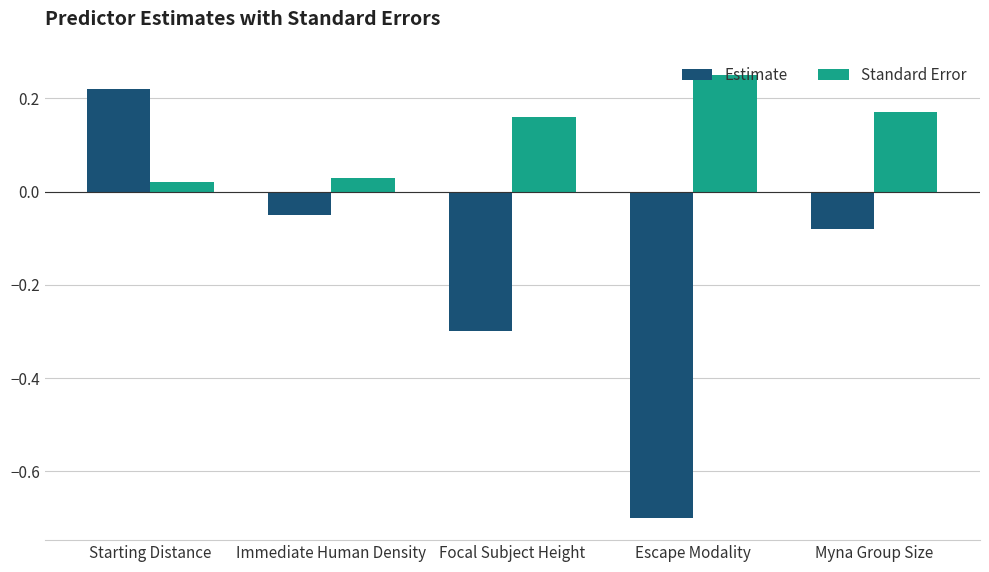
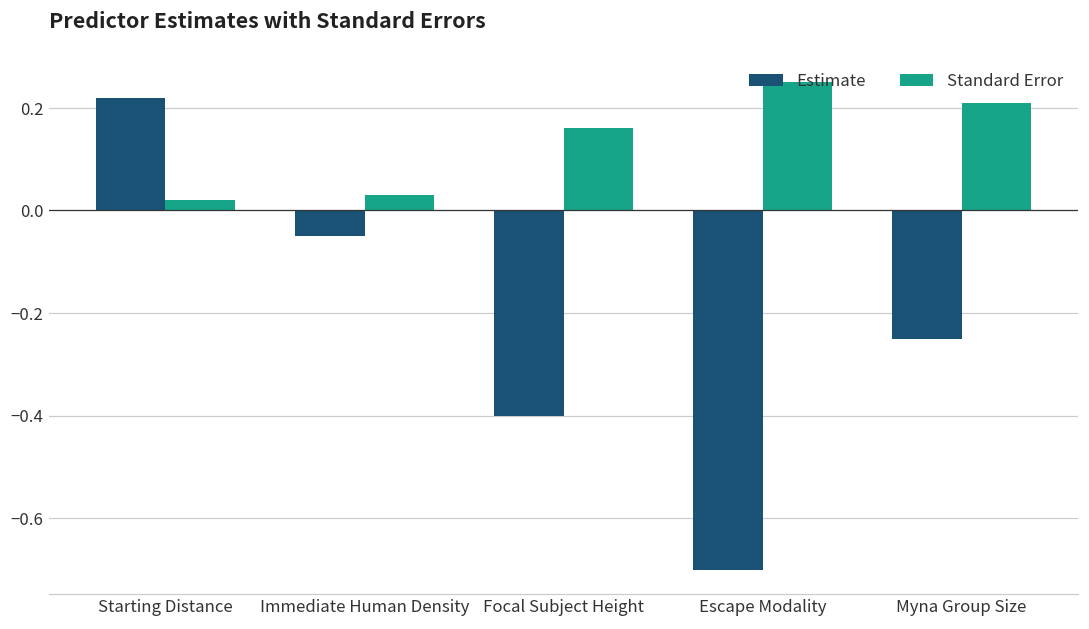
  {
    "Estimate": {
      "Starting Distance": 0.22,
      "Immediate Human Density": -0.05,
-     "Focal Subject Height": -0.3,
+     "Focal Subject Height": -0.4,
      "Escape Modality": -0.70,
-     "Myna Group Size": -0.08
+     "Myna Group Size": -0.25
    },
    "Standard Error": {
      "Starting Distance": 0.02,
      "Immediate Human Density": 0.03,
      "Focal Subject Height": 0.16,
      "Escape Modality": 0.25,
-     "Myna Group Size": 0.17
+     "Myna Group Size": 0.21
    }
  }
